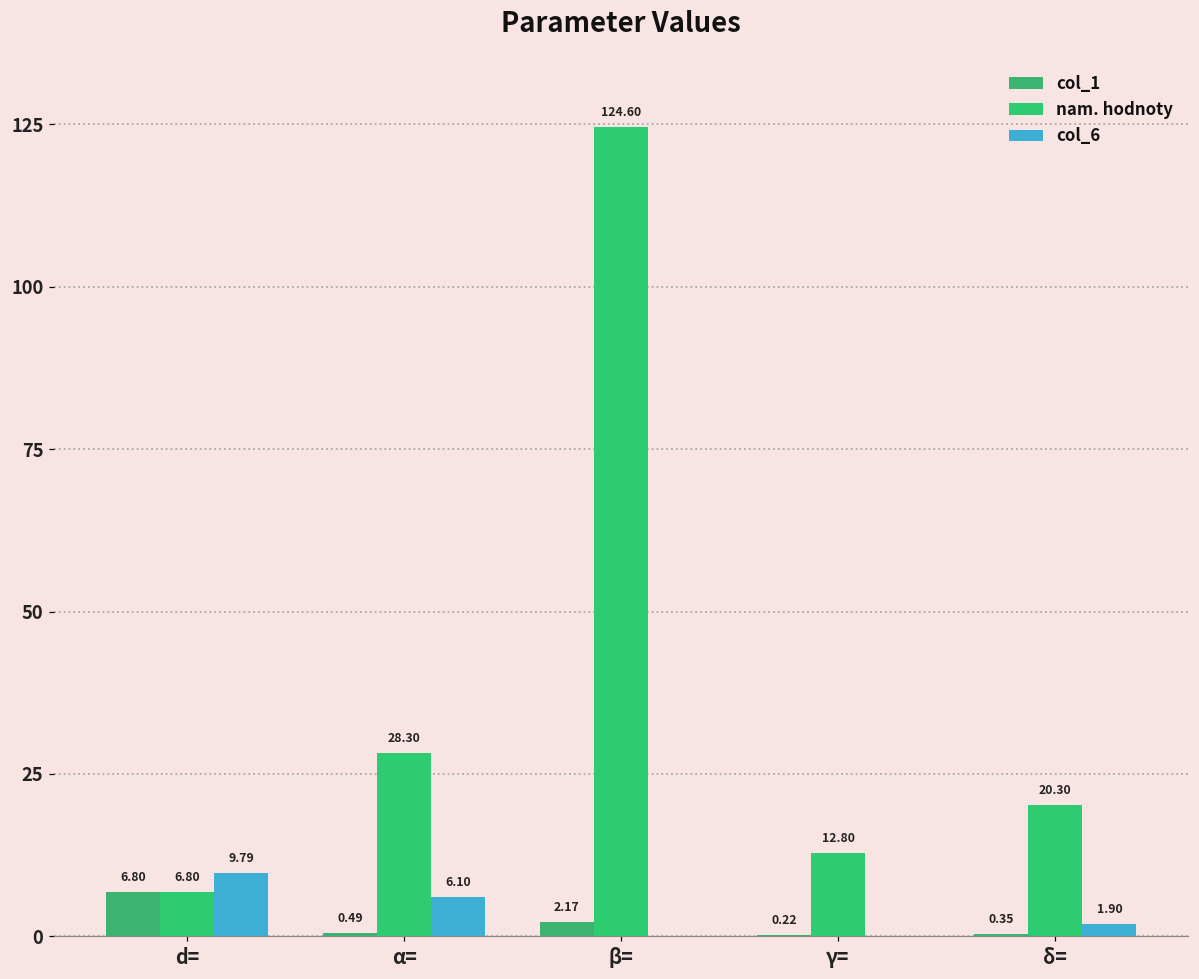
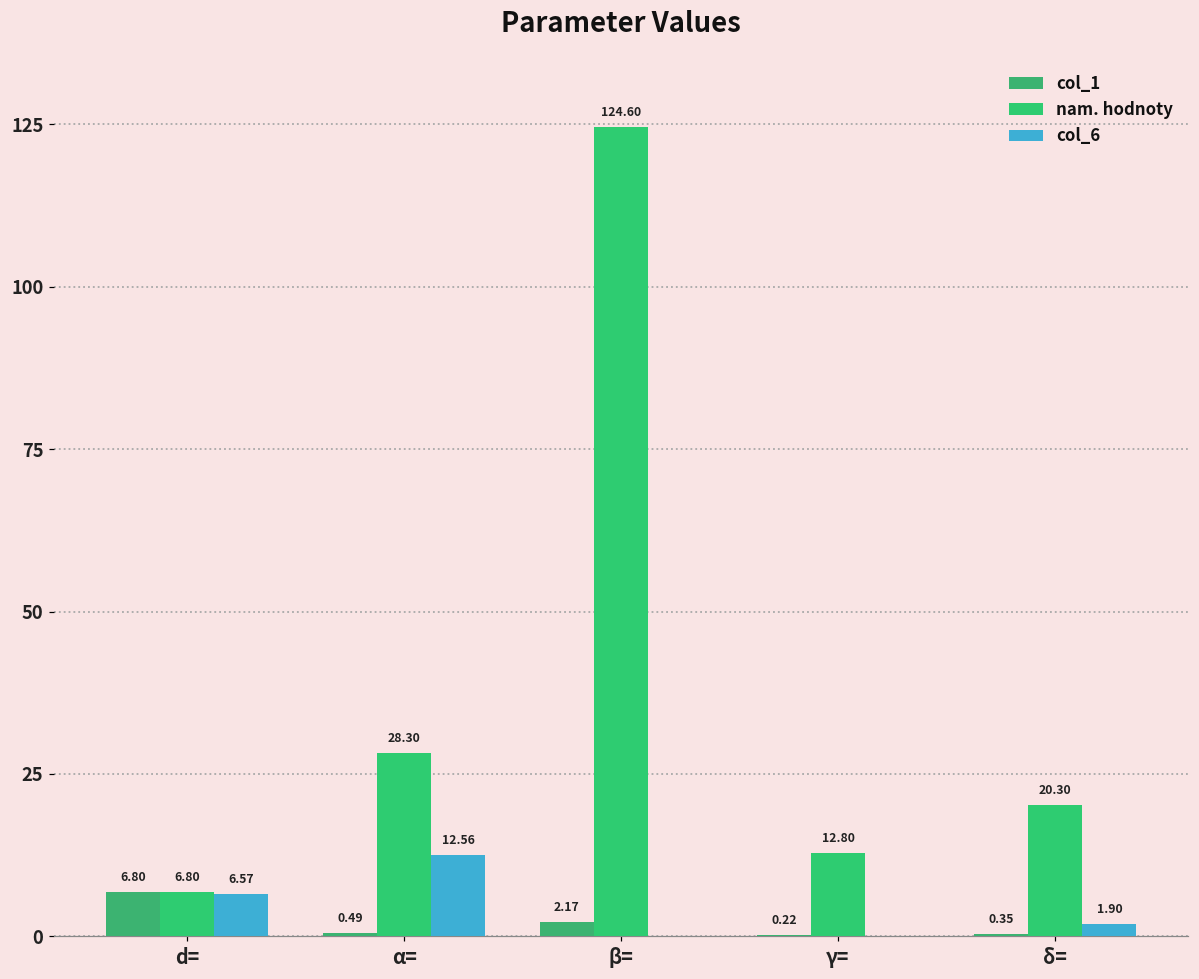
  {
    "col_6": {
-     "d=": 9.79,
-     "α=": 6.10,
+     "d=": 6.57,
+     "α=": 12.56,
      "δ=": 1.90
    }
  }
